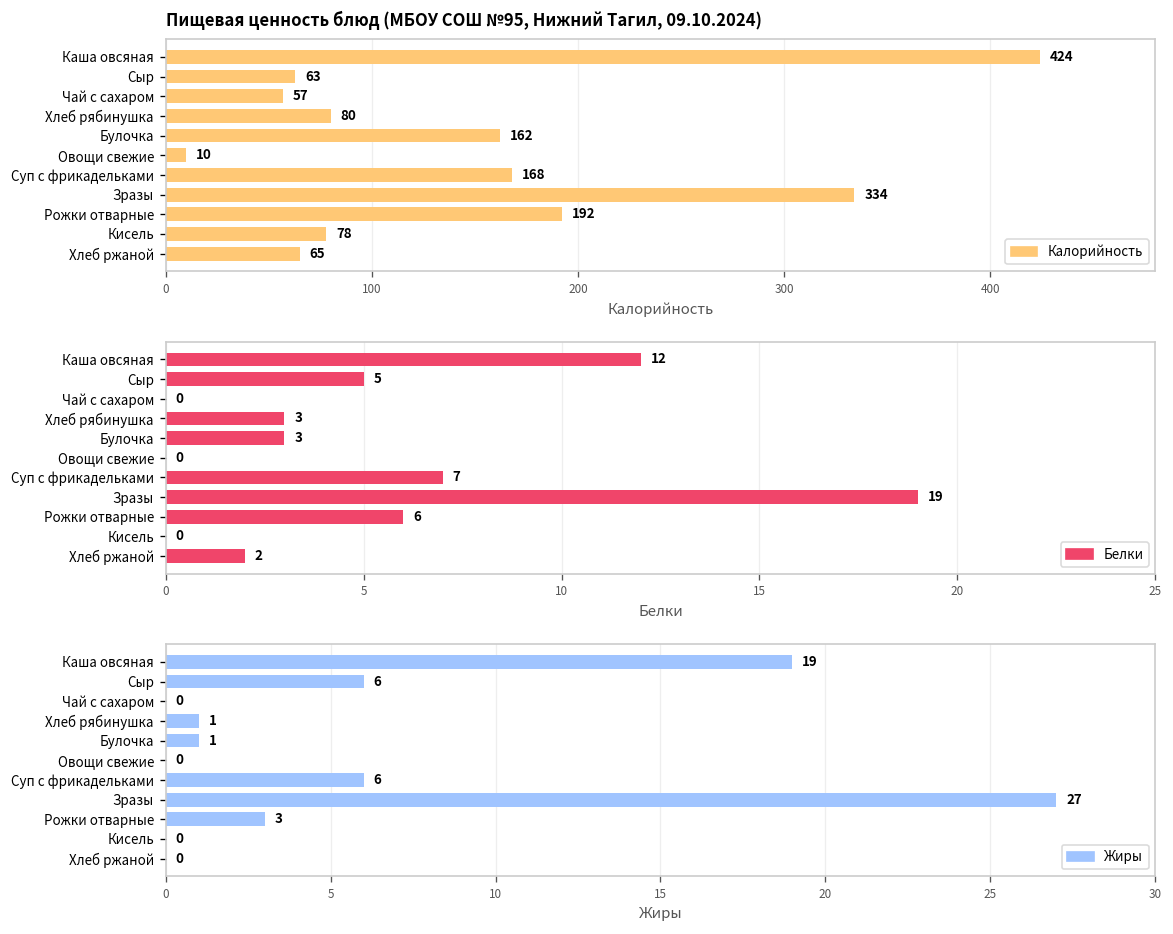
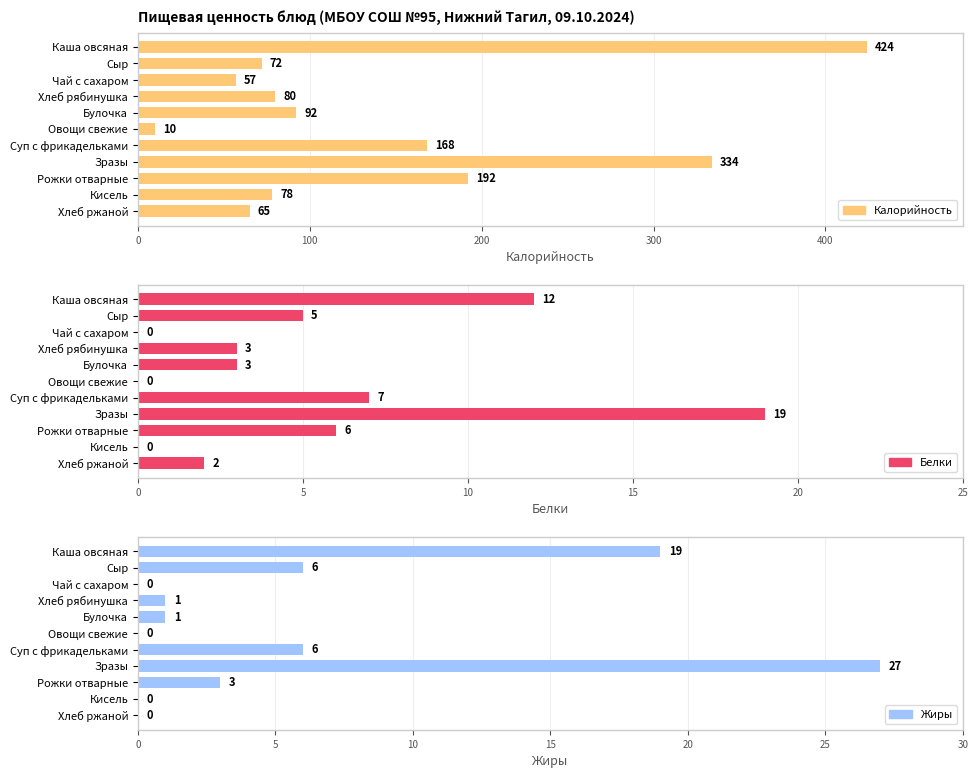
  {
    "Пищевая ценность блюд (МБОУ СОШ №95, Нижний Тагил, 09.10.2024)": {
      "Каша овсяная": 424,
-     "Сыр": 63,
+     "Сыр": 72,
      "Чай с сахаром": 57,
      "Хлеб рябинушка": 80,
-     "Булочка": 162,
+     "Булочка": 92,
      "Овощи свежие": 10,
      "Суп с фрикадельками": 168,
      "Зразы": 334,
      "Рожки отварные": 192,
      "Кисель": 78,
      "Хлеб ржаной": 65
    }
  }
